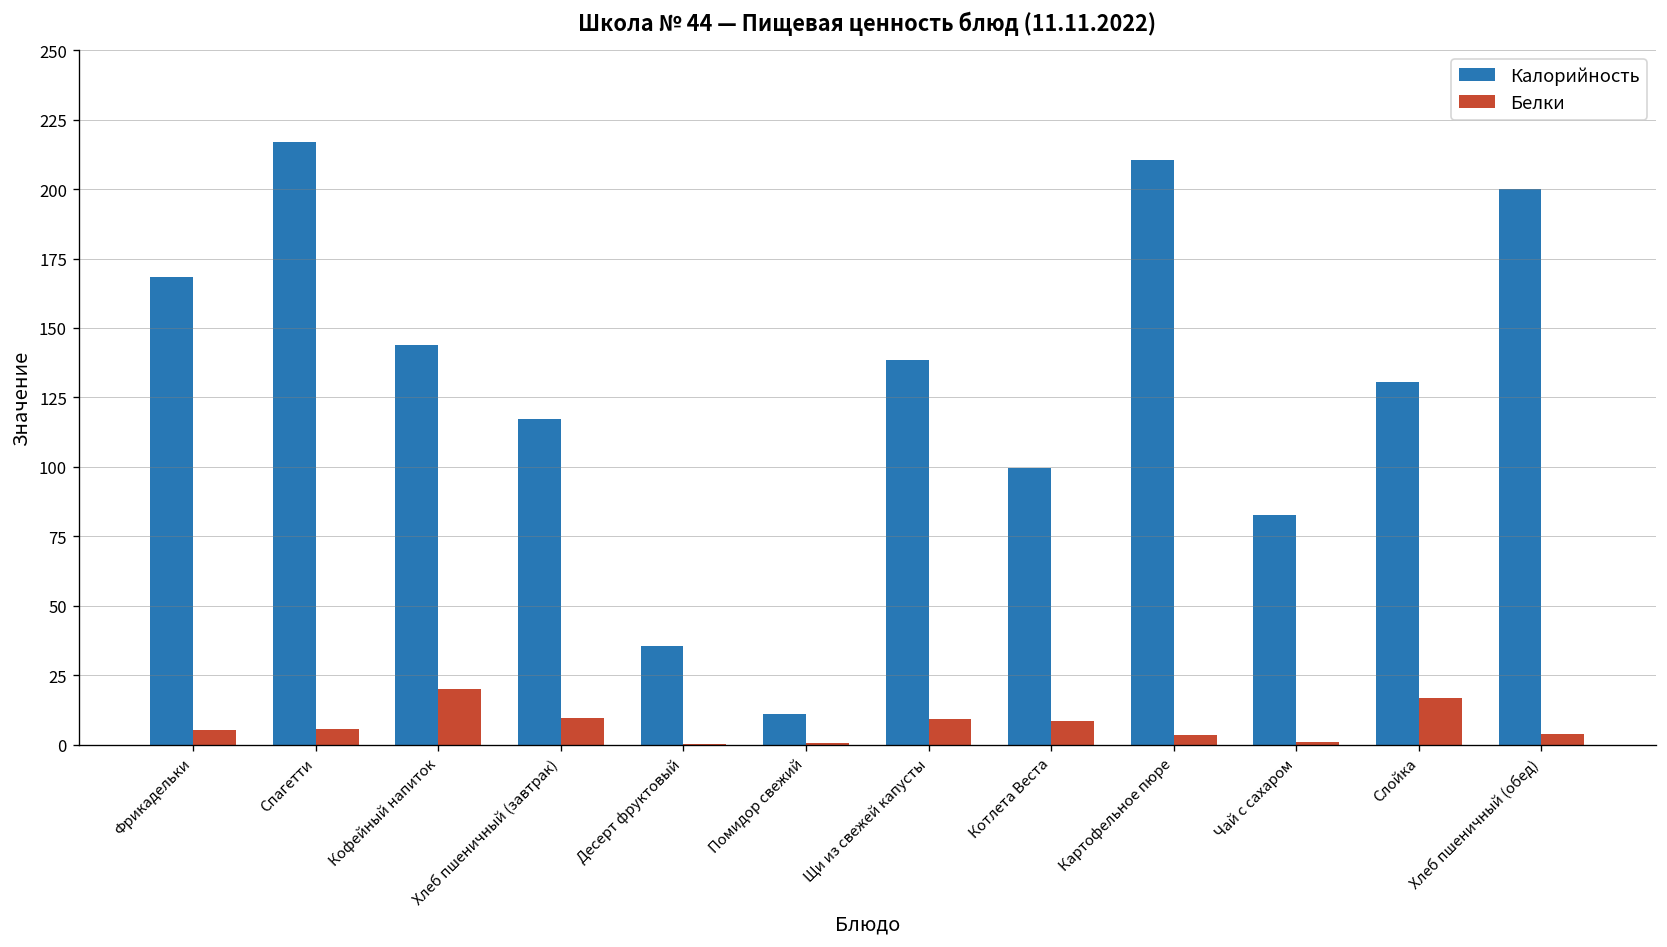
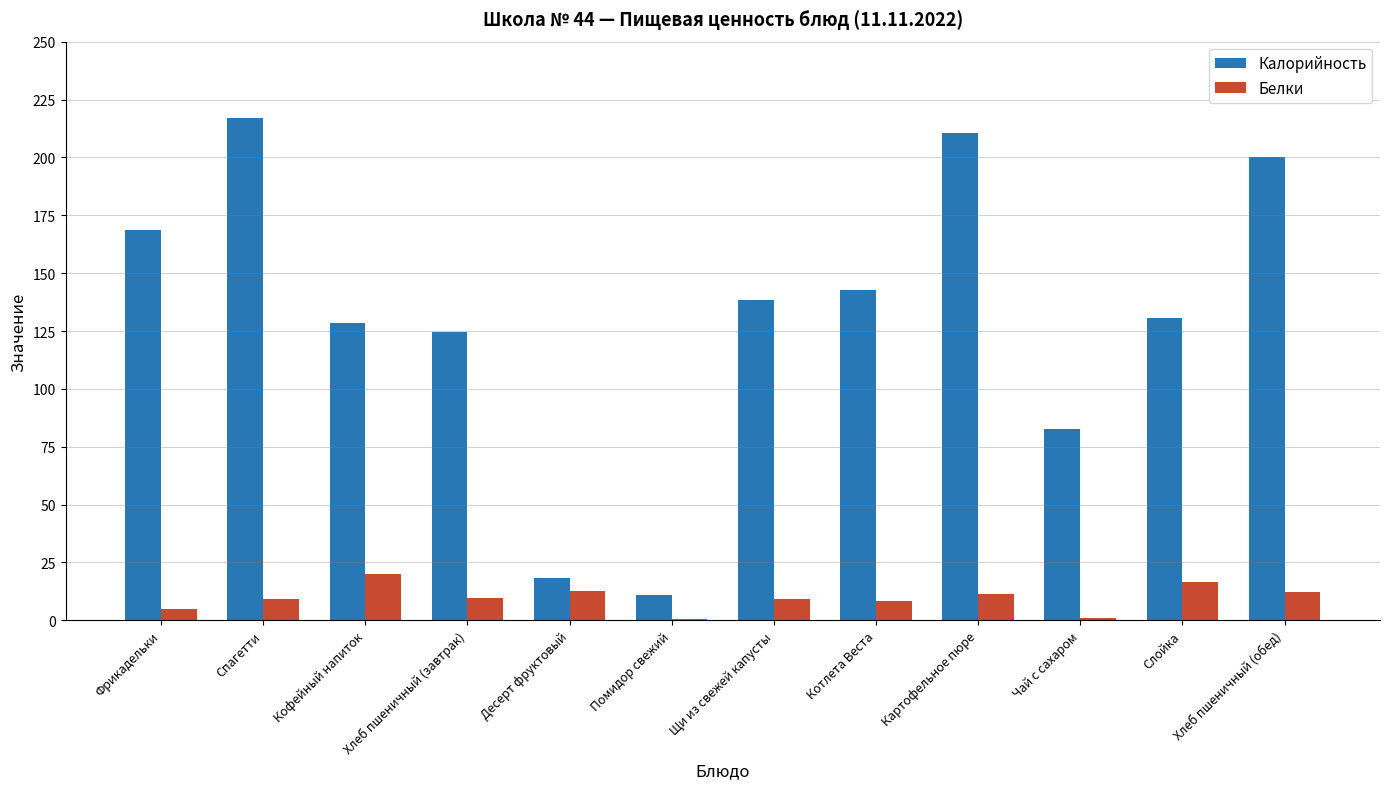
  {
    "Калорийность": {
      "Фрикадельки": 169,
      "Спагетти": 217,
-     "Кофейный напиток": 144,
-     "Хлеб пшеничный (завтрак)": 117,
-     "Десерт фруктовый": 36,
+     "Кофейный напиток": 128,
+     "Хлеб пшеничный (завтрак)": 125,
+     "Десерт фруктовый": 18,
      "Помидор свежий": 11,
      "Щи из свежей капусты": 139,
-     "Котлета Веста": 100,
+     "Котлета Веста": 143,
      "Картофельное пюре": 211,
      "Чай с сахаром": 83,
      "Слойка": 131,
      "Хлеб пшеничный (обед)": 200
    },
    "Белки": {
      "Фрикадельки": 5,
-     "Спагетти": 6,
+     "Спагетти": 9,
      "Кофейный напиток": 20,
      "Хлеб пшеничный (завтрак)": 10,
-     "Десерт фруктовый": 0,
+     "Десерт фруктовый": 13,
      "Щи из свежей капусты": 9,
      "Котлета Веста": 8,
-     "Картофельное пюре": 3,
+     "Картофельное пюре": 11,
      "Слойка": 17,
-     "Хлеб пшеничный (обед)": 4
+     "Хлеб пшеничный (обед)": 12
    }
  }
